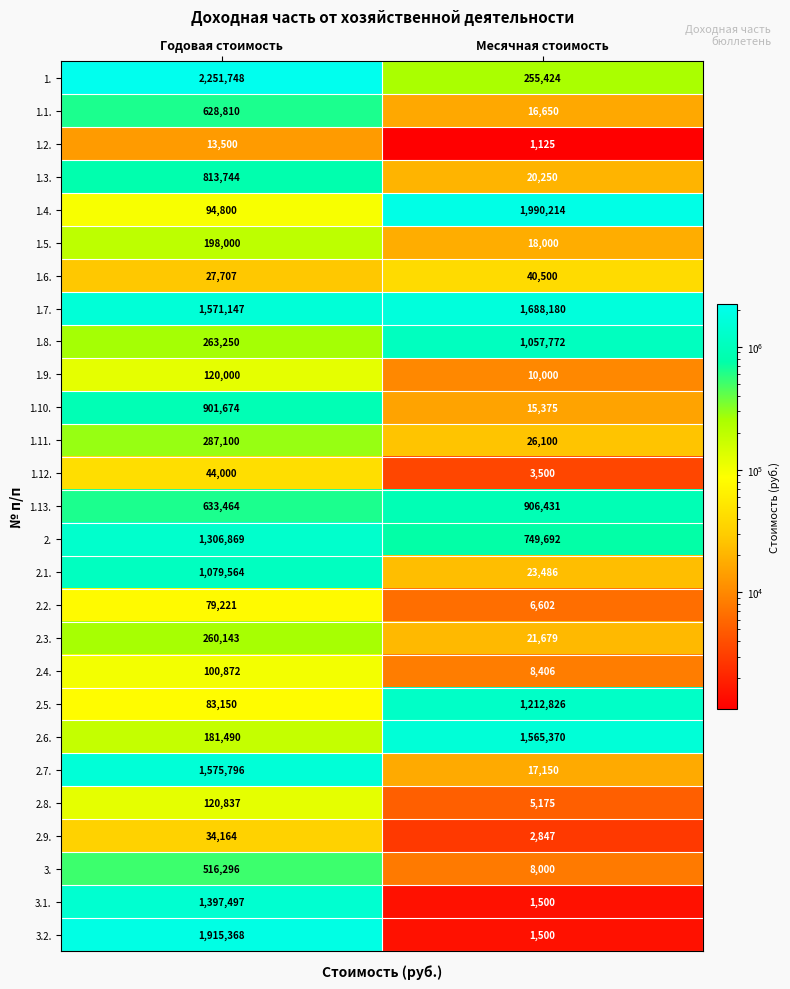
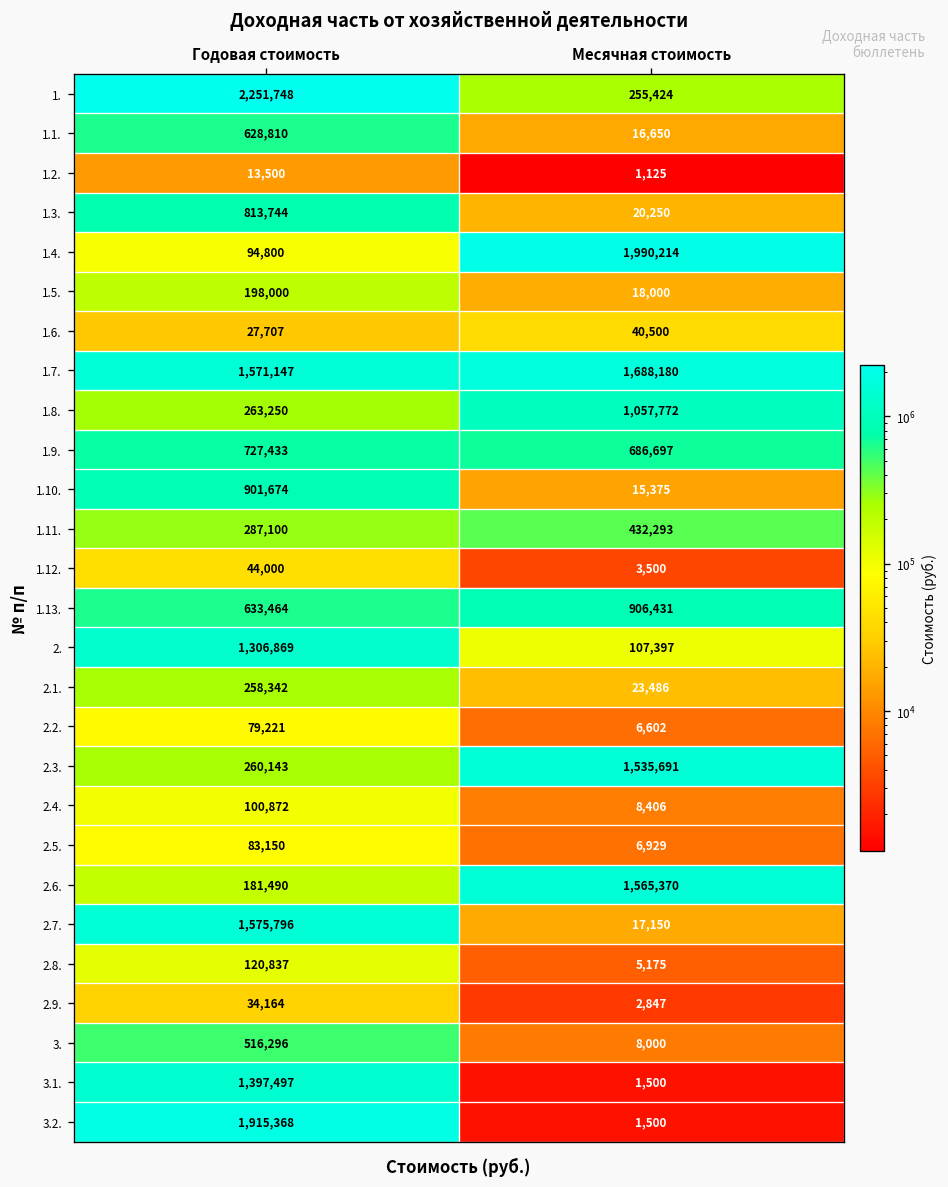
  {
    "1.": {
      "Годовая стоимость": "2,251,748",
      "Месячная стоимость": "255,424"
    },
    "1.1.": {
      "Годовая стоимость": "628,810",
      "Месячная стоимость": "16,650"
    },
    "1.2.": {
      "Годовая стоимость": "13,500",
      "Месячная стоимость": "1,125"
    },
    "1.3.": {
      "Годовая стоимость": "813,744",
      "Месячная стоимость": "20,250"
    },
    "1.4.": {
      "Годовая стоимость": "94,800",
      "Месячная стоимость": "1,990,214"
    },
    "1.5.": {
      "Годовая стоимость": "198,000",
      "Месячная стоимость": "18,000"
    },
    "1.6.": {
      "Годовая стоимость": "27,707",
      "Месячная стоимость": "40,500"
    },
    "1.7.": {
      "Годовая стоимость": "1,571,147",
      "Месячная стоимость": "1,688,180"
    },
    "1.8.": {
      "Годовая стоимость": "263,250",
      "Месячная стоимость": "1,057,772"
    },
    "1.9.": {
-     "Годовая стоимость": "120,000",
-     "Месячная стоимость": "10,000"
+     "Годовая стоимость": "727,433",
+     "Месячная стоимость": "686,697"
    },
    "1.10.": {
      "Годовая стоимость": "901,674",
      "Месячная стоимость": "15,375"
    },
    "1.11.": {
      "Годовая стоимость": "287,100",
-     "Месячная стоимость": "26,100"
+     "Месячная стоимость": "432,293"
    },
    "1.12.": {
      "Годовая стоимость": "44,000",
      "Месячная стоимость": "3,500"
    },
    "1.13.": {
      "Годовая стоимость": "633,464",
      "Месячная стоимость": "906,431"
    },
    "2.": {
      "Годовая стоимость": "1,306,869",
-     "Месячная стоимость": "749,692"
+     "Месячная стоимость": "107,397"
    },
    "2.1.": {
-     "Годовая стоимость": "1,079,564",
+     "Годовая стоимость": "258,342",
      "Месячная стоимость": "23,486"
    },
    "2.2.": {
      "Годовая стоимость": "79,221",
      "Месячная стоимость": "6,602"
    },
    "2.3.": {
      "Годовая стоимость": "260,143",
-     "Месячная стоимость": "21,679"
+     "Месячная стоимость": "1,535,691"
    },
    "2.4.": {
      "Годовая стоимость": "100,872",
      "Месячная стоимость": "8,406"
    },
    "2.5.": {
      "Годовая стоимость": "83,150",
-     "Месячная стоимость": "1,212,826"
+     "Месячная стоимость": "6,929"
    },
    "2.6.": {
      "Годовая стоимость": "181,490",
      "Месячная стоимость": "1,565,370"
    },
    "2.7.": {
      "Годовая стоимость": "1,575,796",
      "Месячная стоимость": "17,150"
    },
    "2.8.": {
      "Годовая стоимость": "120,837",
      "Месячная стоимость": "5,175"
    },
    "2.9.": {
      "Годовая стоимость": "34,164",
      "Месячная стоимость": "2,847"
    },
    "3.": {
      "Годовая стоимость": "516,296",
      "Месячная стоимость": "8,000"
    },
    "3.1.": {
      "Годовая стоимость": "1,397,497",
      "Месячная стоимость": "1,500"
    },
    "3.2.": {
      "Годовая стоимость": "1,915,368",
      "Месячная стоимость": "1,500"
    }
  }
